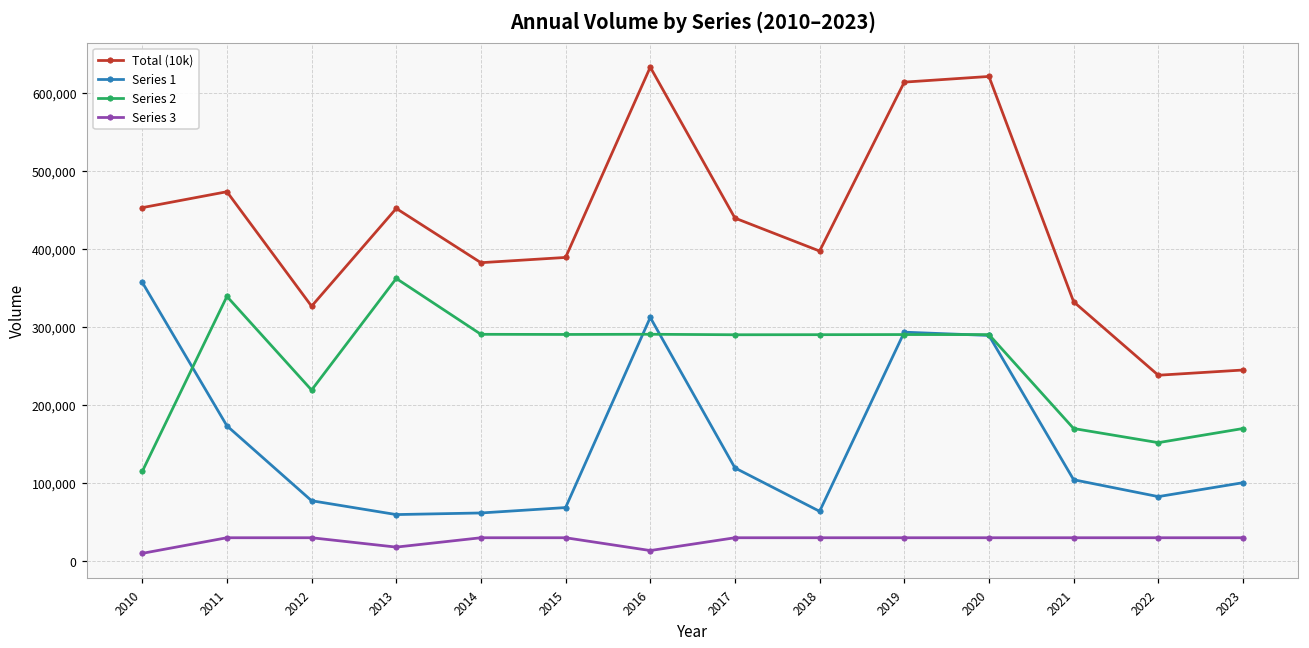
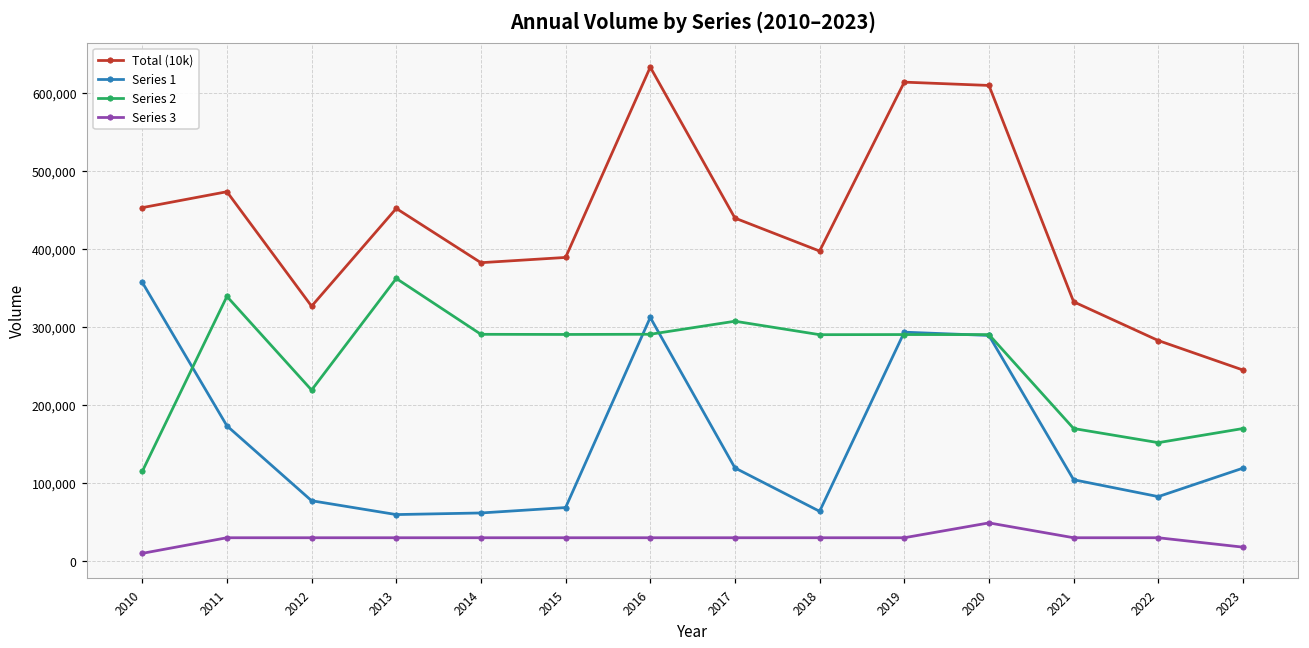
  {
    "Total (10k)": {
      "2010": "450,000",
      "2011": "470,000",
      "2012": "330,000",
      "2013": "450,000",
      "2014": "380,000",
      "2015": "390,000",
      "2016": "630,000",
      "2017": "440,000",
      "2018": "400,000",
      "2019": "610,000",
-     "2020": "620,000",
+     "2020": "610,000",
      "2021": "330,000",
-     "2022": "240,000",
+     "2022": "280,000",
      "2023": "240,000"
    },
    "Series 1": {
      "2010": "360,000",
      "2011": "170,000",
      "2012": "80,000",
      "2013": "60,000",
      "2014": "60,000",
      "2015": "70,000",
      "2016": "310,000",
      "2017": "120,000",
      "2018": "60,000",
      "2021": "100,000",
      "2022": "80,000",
-     "2023": "100,000"
+     "2023": "120,000"
    },
    "Series 2": {
      "2010": "110,000",
      "2011": "340,000",
      "2012": "220,000",
      "2013": "360,000",
      "2014": "290,000",
      "2015": "290,000",
      "2016": "290,000",
-     "2017": "290,000",
+     "2017": "310,000",
      "2018": "290,000",
      "2021": "170,000",
      "2022": "150,000",
      "2023": "170,000"
    },
    "Series 3": {
      "2010": "10,000",
      "2011": "30,000",
      "2012": "30,000",
-     "2013": "20,000",
+     "2013": "30,000",
      "2014": "30,000",
      "2015": "30,000",
-     "2016": "10,000",
+     "2016": "30,000",
      "2017": "30,000",
      "2018": "30,000",
      "2019": "30,000",
-     "2020": "30,000",
+     "2020": "50,000",
      "2021": "30,000",
      "2022": "30,000",
-     "2023": "30,000"
+     "2023": "20,000"
    }
  }
